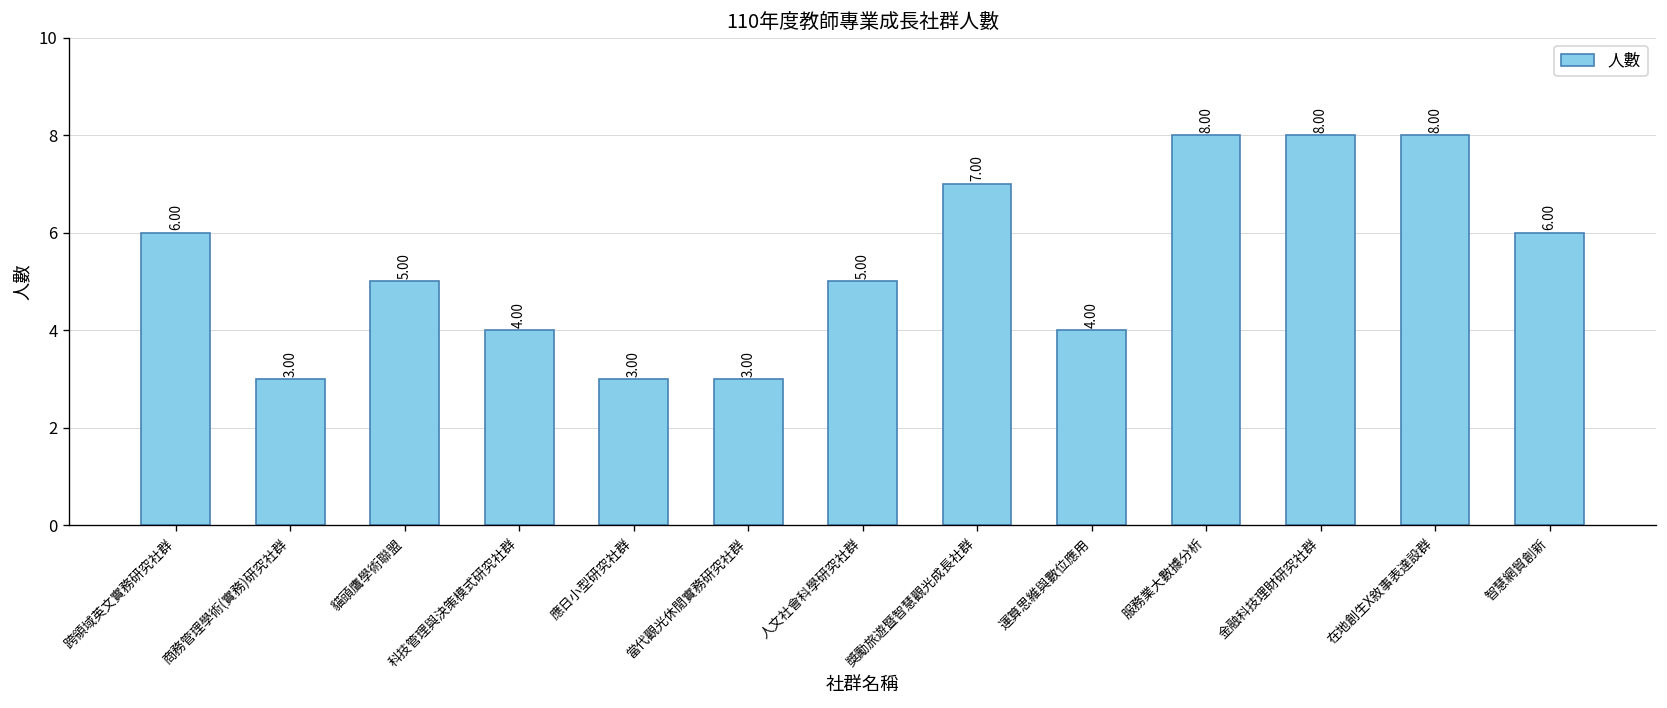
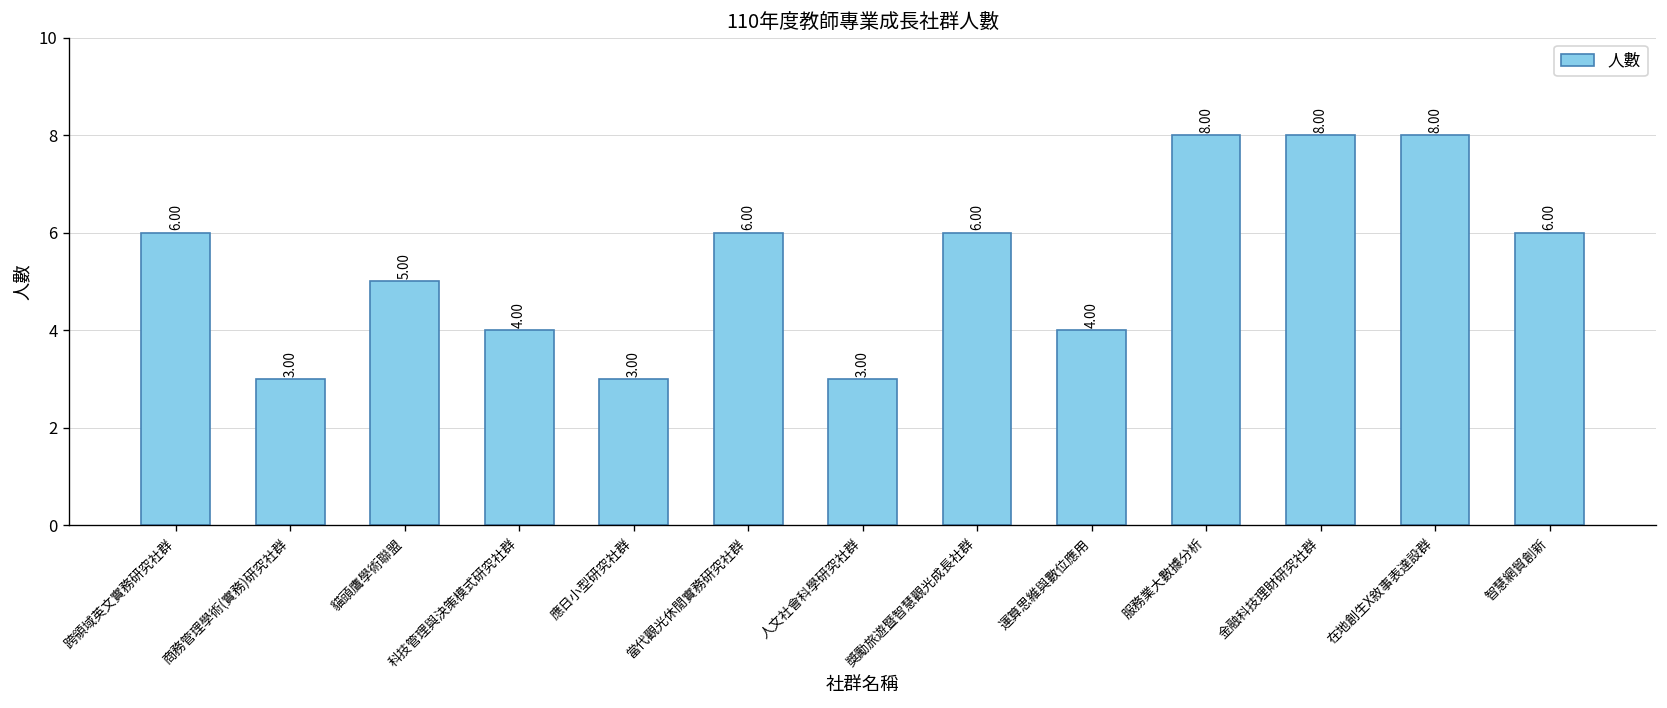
  {
    "跨領域英文實務研究社群": 6.00,
    "商務管理學術(實務)研究社群": 3.00,
    "貓頭鷹學術聯盟": 5.00,
    "科技管理與決策模式研究社群": 4.00,
    "應日小型研究社群": 3.00,
-   "當代觀光休閒實務研究社群": 3.00,
-   "人文社會科學研究社群": 5.00,
-   "獎勵旅遊暨智慧觀光成長社群": 7.00,
+   "當代觀光休閒實務研究社群": 6.00,
+   "人文社會科學研究社群": 3.00,
+   "獎勵旅遊暨智慧觀光成長社群": 6.00,
    "運算思維與數位應用": 4.00,
    "服務業大數據分析": 8.00,
    "金融科技理財研究社群": 8.00,
    "在地創生X敘事表達設群": 8.00,
    "智慧網貿創新": 6.00
  }
